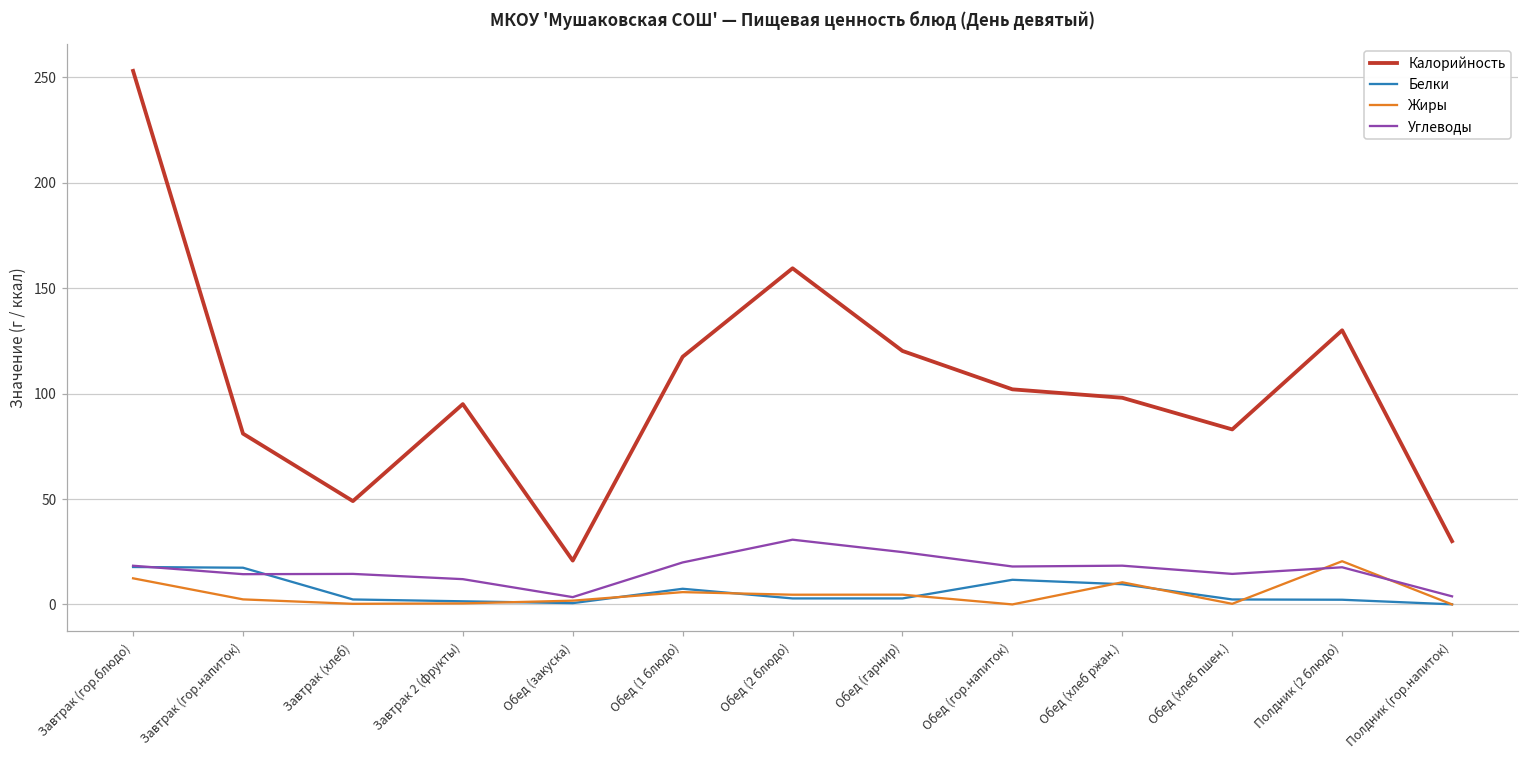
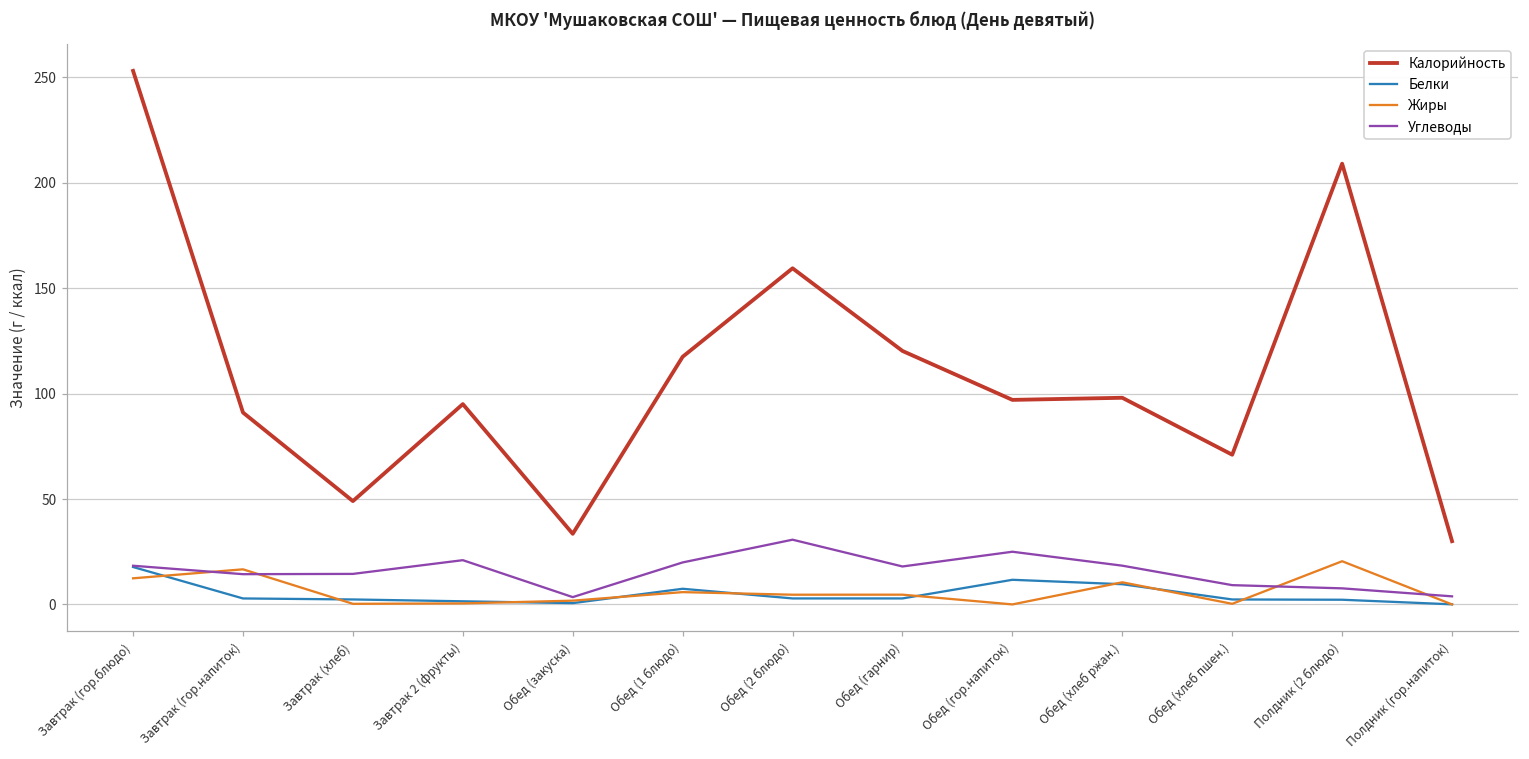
  {
    "Калорийность": {
      "Завтрак (гор.блюдо)": 253,
-     "Завтрак (гор.напиток)": 81,
+     "Завтрак (гор.напиток)": 91,
      "Завтрак (хлеб)": 49,
      "Завтрак 2 (фрукты)": 95,
-     "Обед (закуска)": 21,
+     "Обед (закуска)": 34,
      "Обед (1 блюдо)": 117,
      "Обед (2 блюдо)": 159,
      "Обед (гарнир)": 120,
-     "Обед (гор.напиток)": 102,
+     "Обед (гор.напиток)": 97,
      "Обед (хлеб ржан.)": 98,
-     "Обед (хлеб пшен.)": 83,
-     "Полдник (2 блюдо)": 130,
+     "Обед (хлеб пшен.)": 71,
+     "Полдник (2 блюдо)": 209,
      "Полдник (гор.напиток)": 30
    },
    "Белки": {
-     "Завтрак (гор.напиток)": 17,
+     "Завтрак (гор.напиток)": 3,
      "Завтрак (хлеб)": 2,
      "Обед (1 блюдо)": 7,
      "Обед (2 блюдо)": 3,
      "Обед (гарнир)": 3,
      "Обед (гор.напиток)": 12,
      "Обед (хлеб пшен.)": 2,
      "Полдник (2 блюдо)": 2
    },
    "Жиры": {
      "Завтрак (гор.блюдо)": 12,
-     "Завтрак (гор.напиток)": 2,
+     "Завтрак (гор.напиток)": 17,
      "Завтрак (хлеб)": 0,
      "Обед (1 блюдо)": 6,
      "Обед (2 блюдо)": 5,
      "Обед (гарнир)": 5,
      "Обед (гор.напиток)": 0,
      "Обед (хлеб пшен.)": 0,
      "Полдник (2 блюдо)": 21
    },
    "Углеводы": {
      "Завтрак (гор.напиток)": 14,
      "Завтрак (хлеб)": 14,
-     "Завтрак 2 (фрукты)": 12,
+     "Завтрак 2 (фрукты)": 21,
      "Обед (закуска)": 3,
      "Обед (1 блюдо)": 20,
      "Обед (2 блюдо)": 31,
-     "Обед (гарнир)": 25,
-     "Обед (гор.напиток)": 18,
+     "Обед (гарнир)": 18,
+     "Обед (гор.напиток)": 25,
      "Обед (хлеб ржан.)": 18,
-     "Обед (хлеб пшен.)": 14,
-     "Полдник (2 блюдо)": 18,
+     "Обед (хлеб пшен.)": 9,
+     "Полдник (2 блюдо)": 8,
      "Полдник (гор.напиток)": 4
    }
  }
